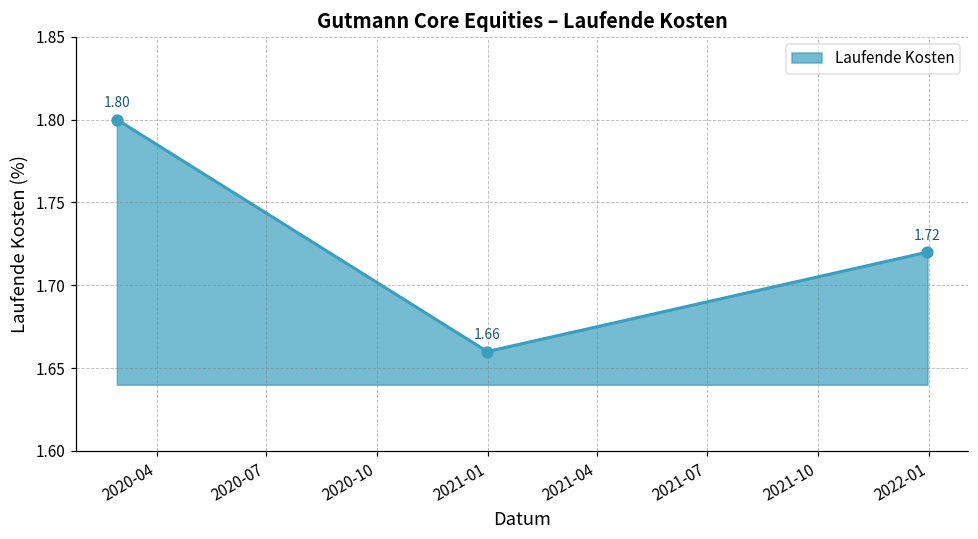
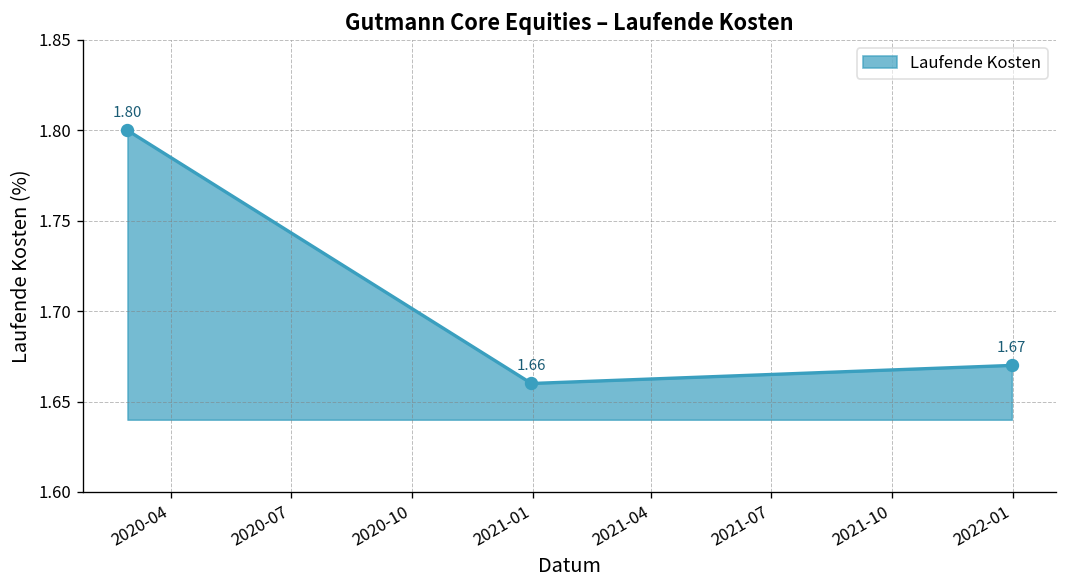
  {
    "2021-01": 1.66,
-   "2022-01": 1.72
+   "2022-01": 1.67
  }
